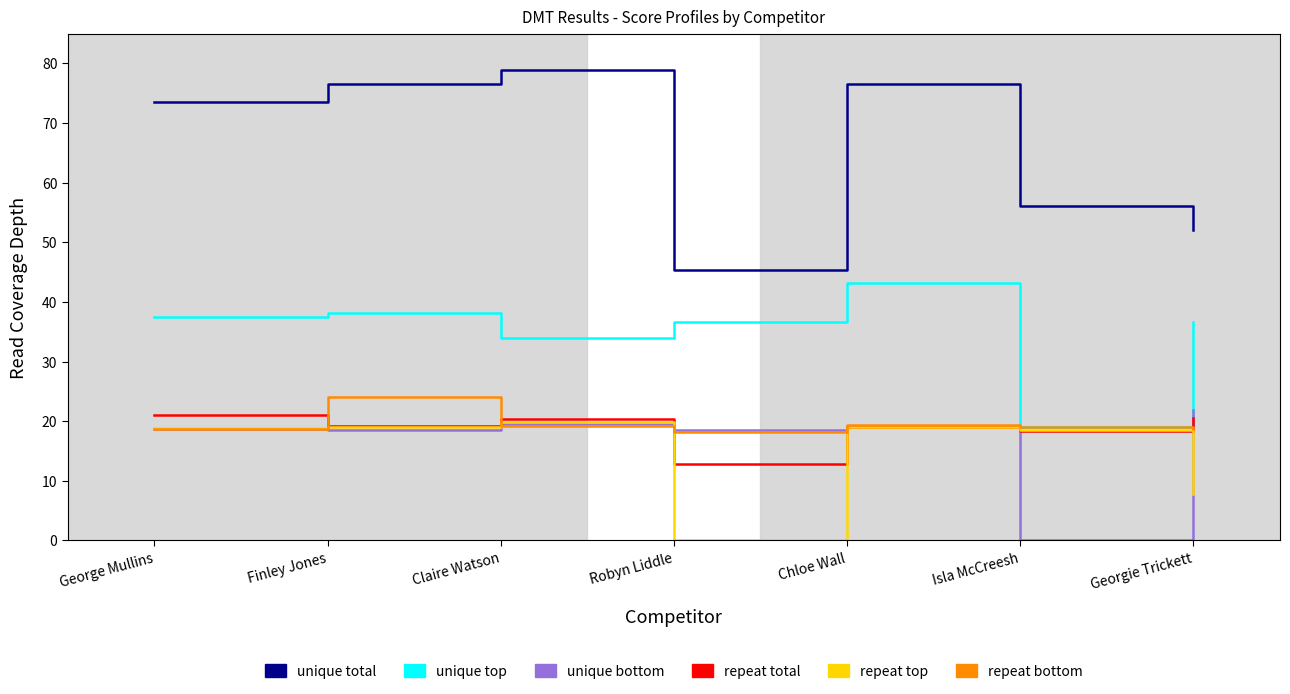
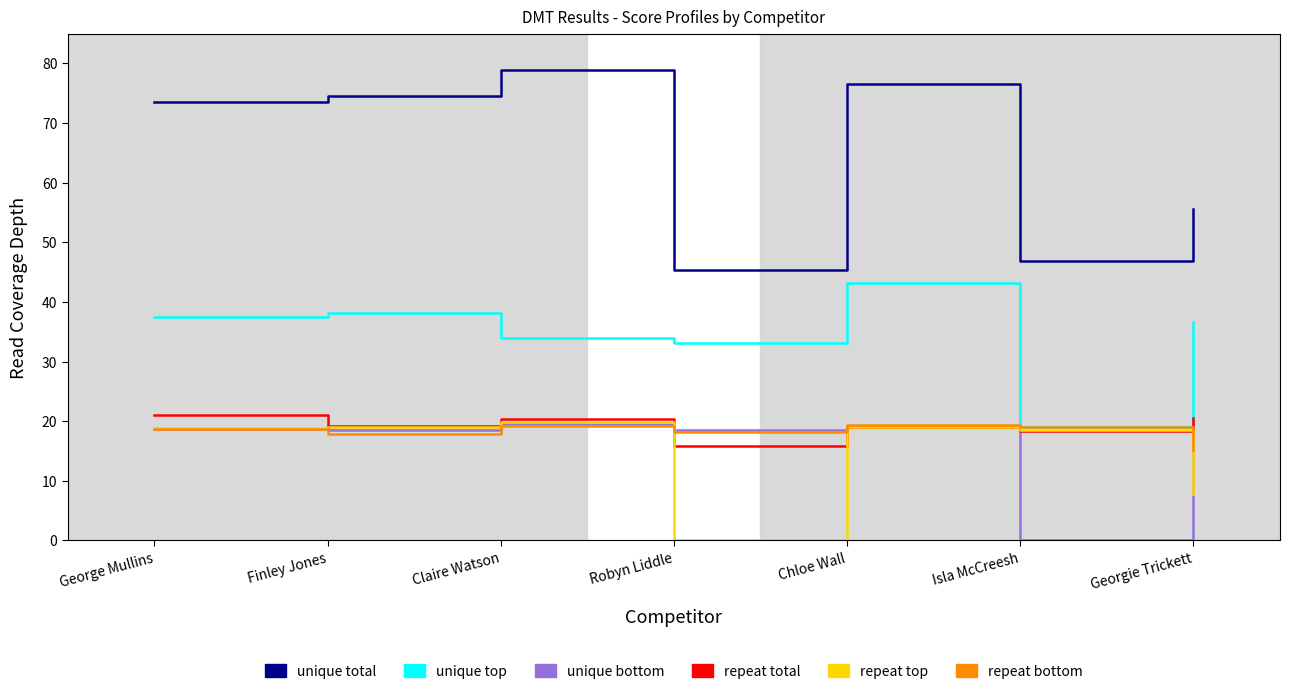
  {
    "unique total": {
      "George Mullins": 74,
-     "Finley Jones": 77,
+     "Finley Jones": 75,
      "Claire Watson": 79,
      "Robyn Liddle": 45,
      "Chloe Wall": 77,
-     "Isla McCreesh": 56,
-     "Georgie Trickett": 52
+     "Isla McCreesh": 47,
+     "Georgie Trickett": 56
    },
    "unique top": {
      "George Mullins": 37,
      "Finley Jones": 38,
      "Claire Watson": 34,
-     "Robyn Liddle": 37,
+     "Robyn Liddle": 33,
      "Chloe Wall": 43,
      "Georgie Trickett": 37
    },
    "unique bottom": {
      "Finley Jones": 19,
      "Robyn Liddle": 19,
      "Isla McCreesh": 0,
-     "Georgie Trickett": 22
+     "Georgie Trickett": 19
    },
    "repeat total": {
      "George Mullins": 21,
      "Claire Watson": 20,
-     "Robyn Liddle": 13,
+     "Robyn Liddle": 16,
      "Georgie Trickett": 21
    },
    "repeat top": {
      "Robyn Liddle": 0,
      "Georgie Trickett": 8
    },
    "repeat bottom": {
-     "Finley Jones": 24,
+     "Finley Jones": 18,
      "Robyn Liddle": 18,
-     "Georgie Trickett": 19
+     "Georgie Trickett": 15
    }
  }
